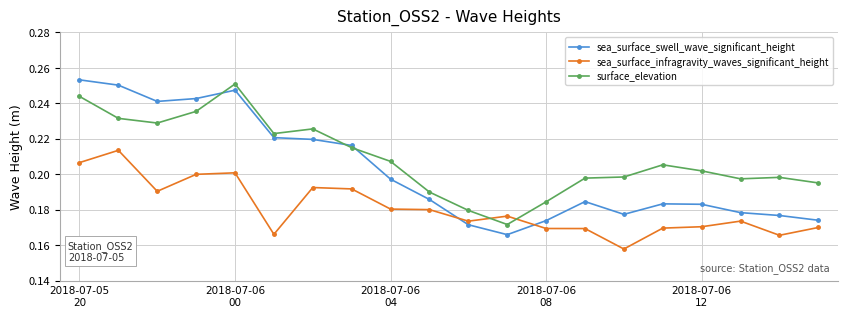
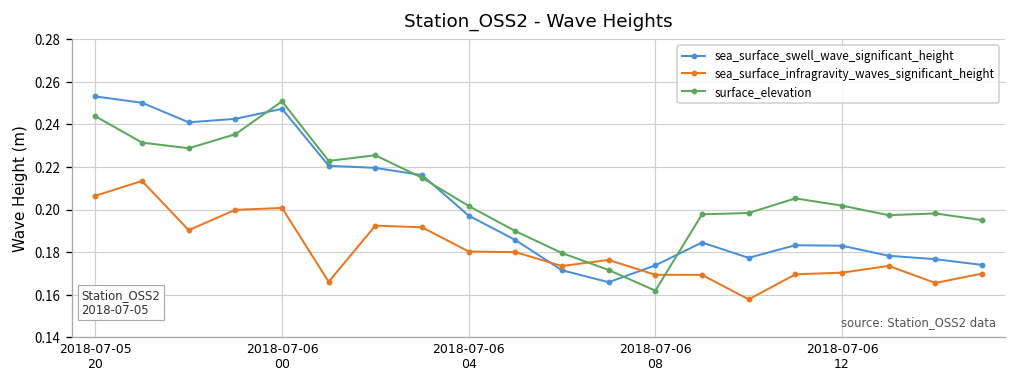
  {
    "sea_surface_swell_wave_significant_height": {
      "2018-07-05 20": 0.253,
      "2018-07-06 00": 0.247,
      "2018-07-06 04": 0.197,
      "2018-07-06 08": 0.174,
      "2018-07-06 12": 0.183
    },
    "sea_surface_infragravity_waves_significant_height": {
      "2018-07-05 20": 0.207,
      "2018-07-06 00": 0.201,
      "2018-07-06 04": 0.180,
      "2018-07-06 08": 0.169,
      "2018-07-06 12": 0.170
    },
    "surface_elevation": {
      "2018-07-05 20": 0.244,
      "2018-07-06 00": 0.251,
-     "2018-07-06 04": 0.207,
-     "2018-07-06 08": 0.184,
+     "2018-07-06 04": 0.202,
+     "2018-07-06 08": 0.162,
      "2018-07-06 12": 0.202
    }
  }
